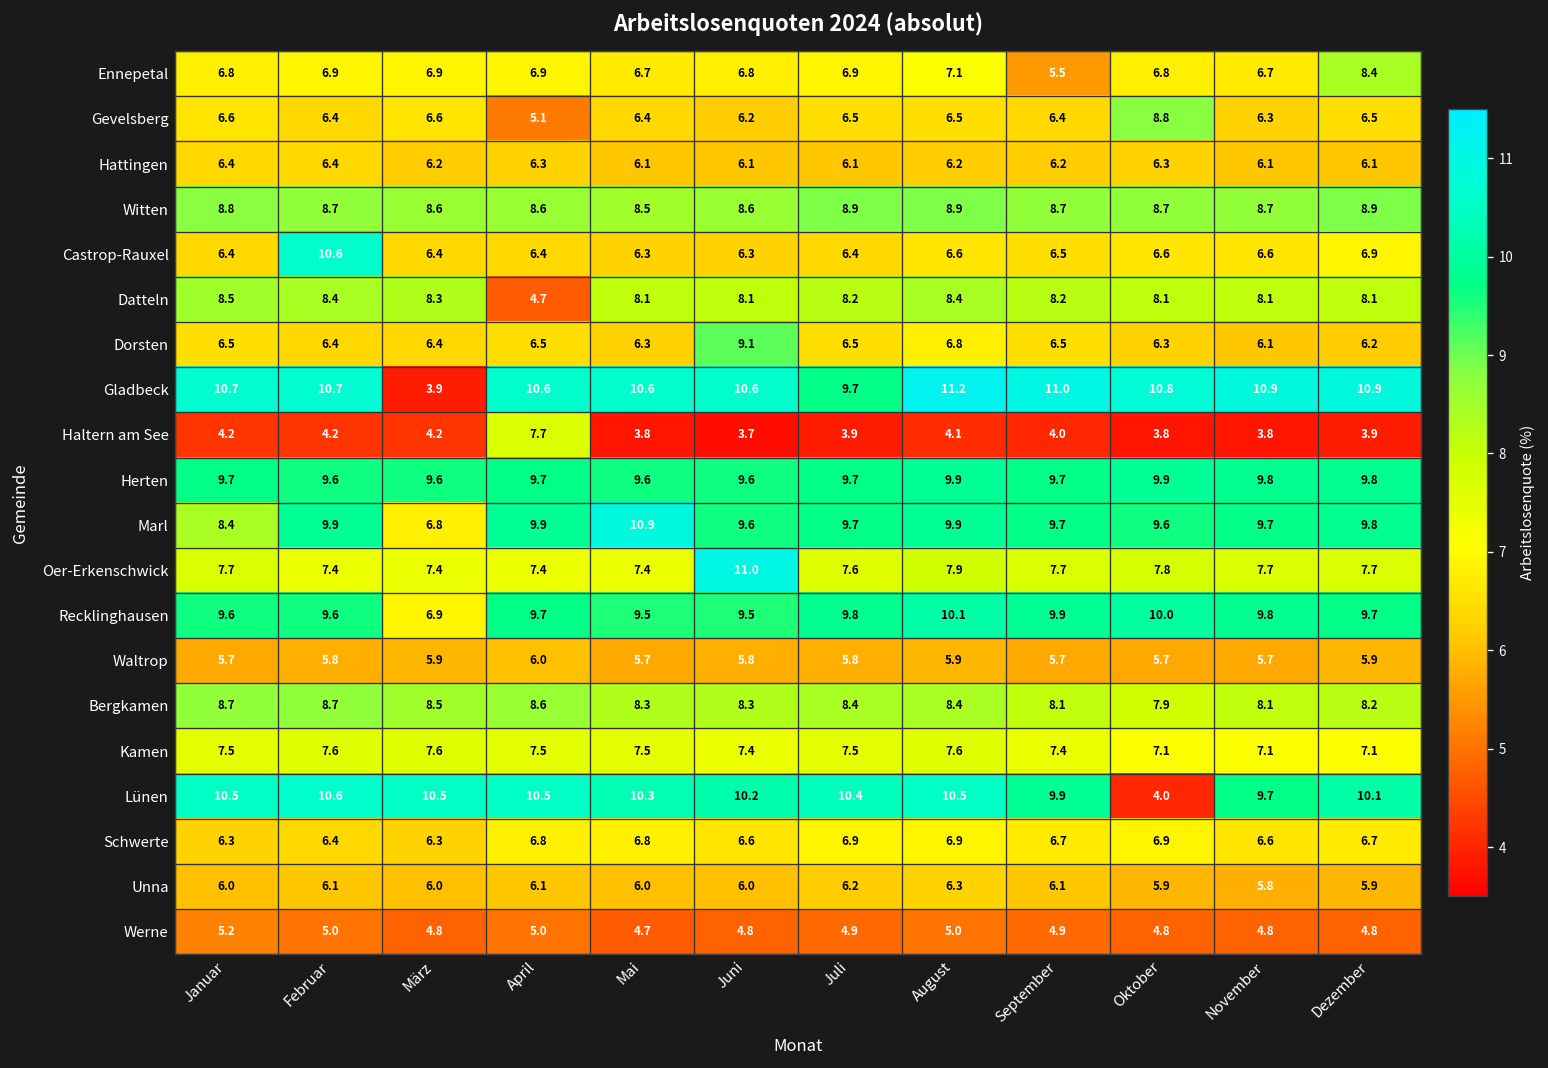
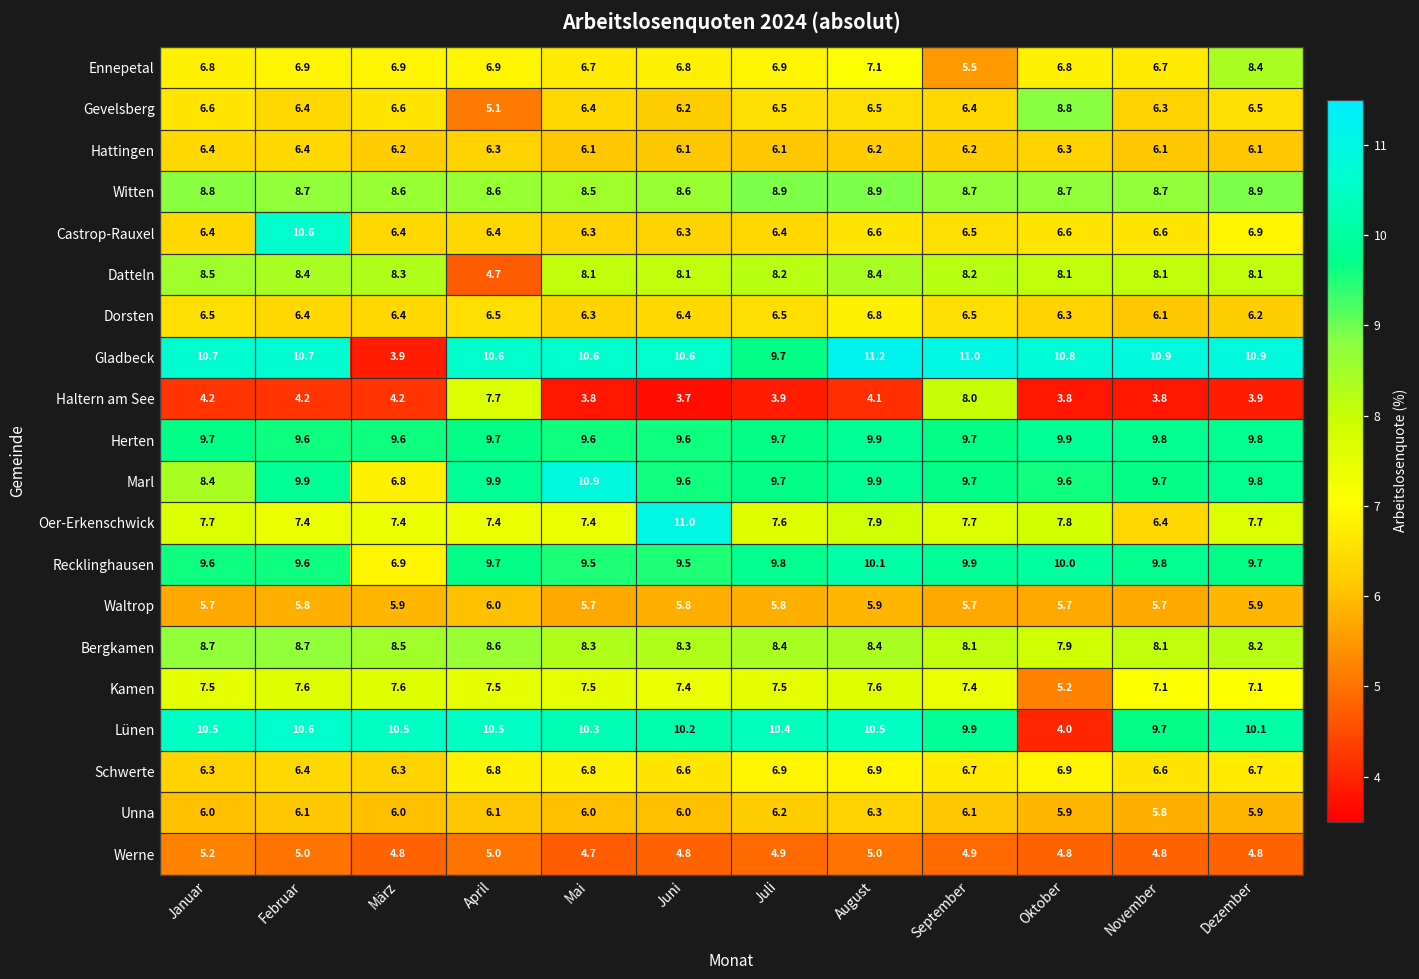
  {
    "Dorsten": {
      "Januar": 6.5,
      "Februar": 6.4,
      "März": 6.4,
      "April": 6.5,
      "Mai": 6.3,
-     "Juni": 9.1,
+     "Juni": 6.4,
      "Juli": 6.5,
      "August": 6.8,
      "September": 6.5,
      "Oktober": 6.3,
      "November": 6.1,
      "Dezember": 6.2
    },
    "Haltern am See": {
      "Januar": 4.2,
      "Februar": 4.2,
      "März": 4.2,
      "April": 7.7,
      "Mai": 3.8,
      "Juni": 3.7,
      "Juli": 3.9,
      "August": 4.1,
-     "September": 4.0,
+     "September": 8.0,
      "Oktober": 3.8,
      "November": 3.8,
      "Dezember": 3.9
    },
    "Oer-Erkenschwick": {
      "Januar": 7.7,
      "Februar": 7.4,
      "März": 7.4,
      "April": 7.4,
      "Mai": 7.4,
      "Juni": 11.0,
      "Juli": 7.6,
      "August": 7.9,
      "September": 7.7,
      "Oktober": 7.8,
-     "November": 7.7,
+     "November": 6.4,
      "Dezember": 7.7
    },
    "Kamen": {
      "Januar": 7.5,
      "Februar": 7.6,
      "März": 7.6,
      "April": 7.5,
      "Mai": 7.5,
      "Juni": 7.4,
      "Juli": 7.5,
      "August": 7.6,
      "September": 7.4,
-     "Oktober": 7.1,
+     "Oktober": 5.2,
      "November": 7.1,
      "Dezember": 7.1
    }
  }
